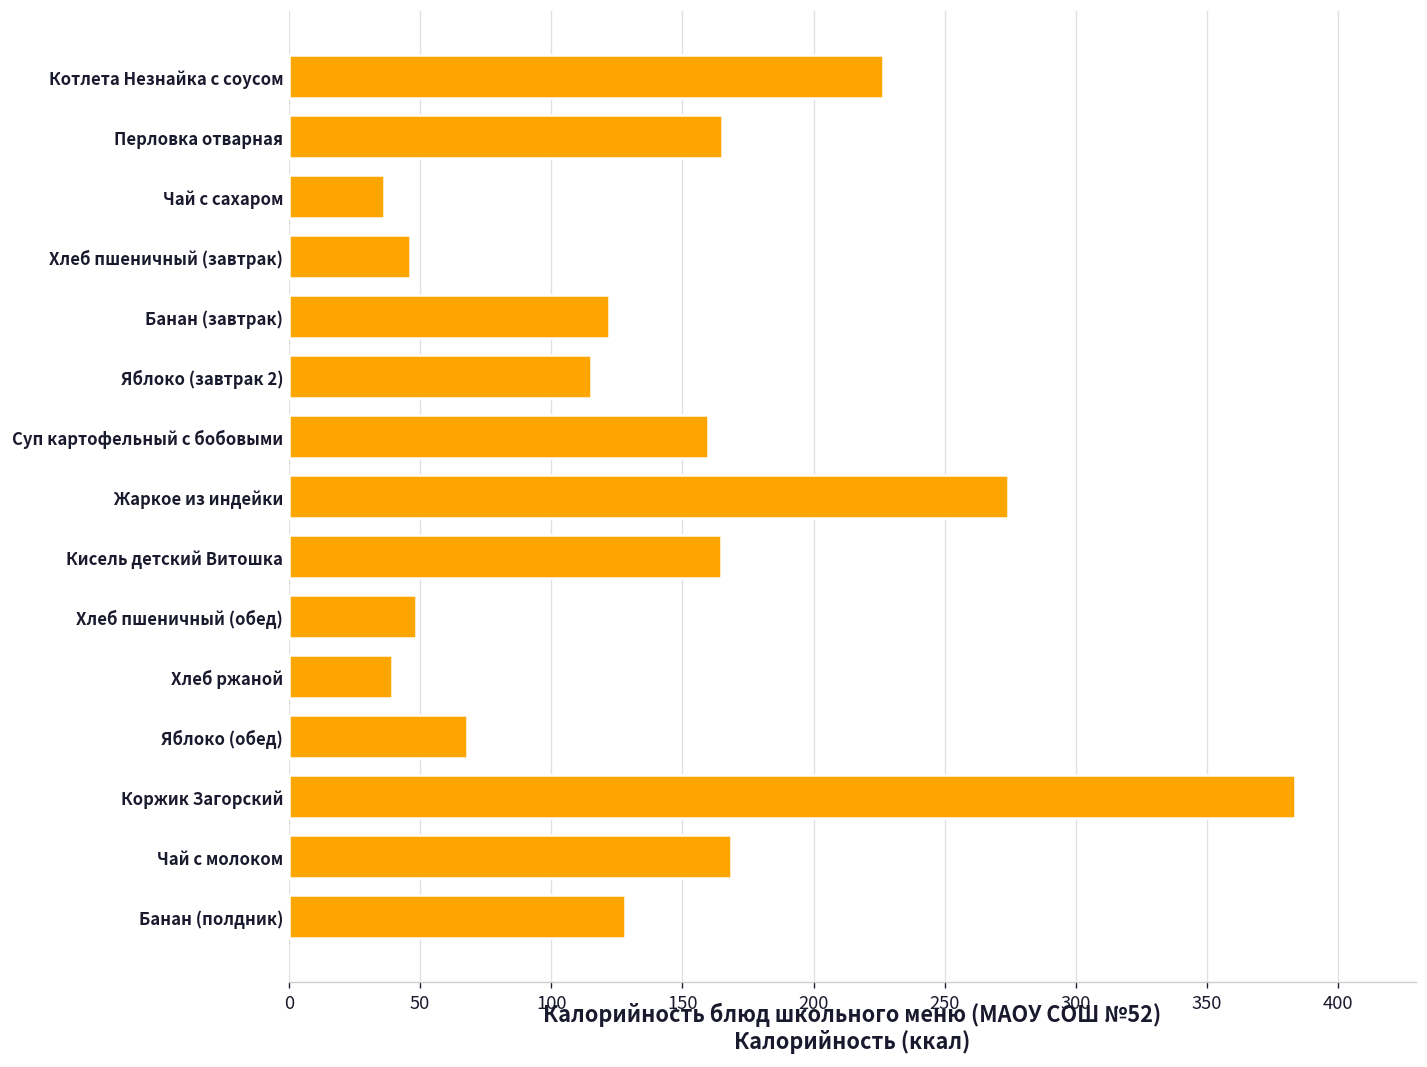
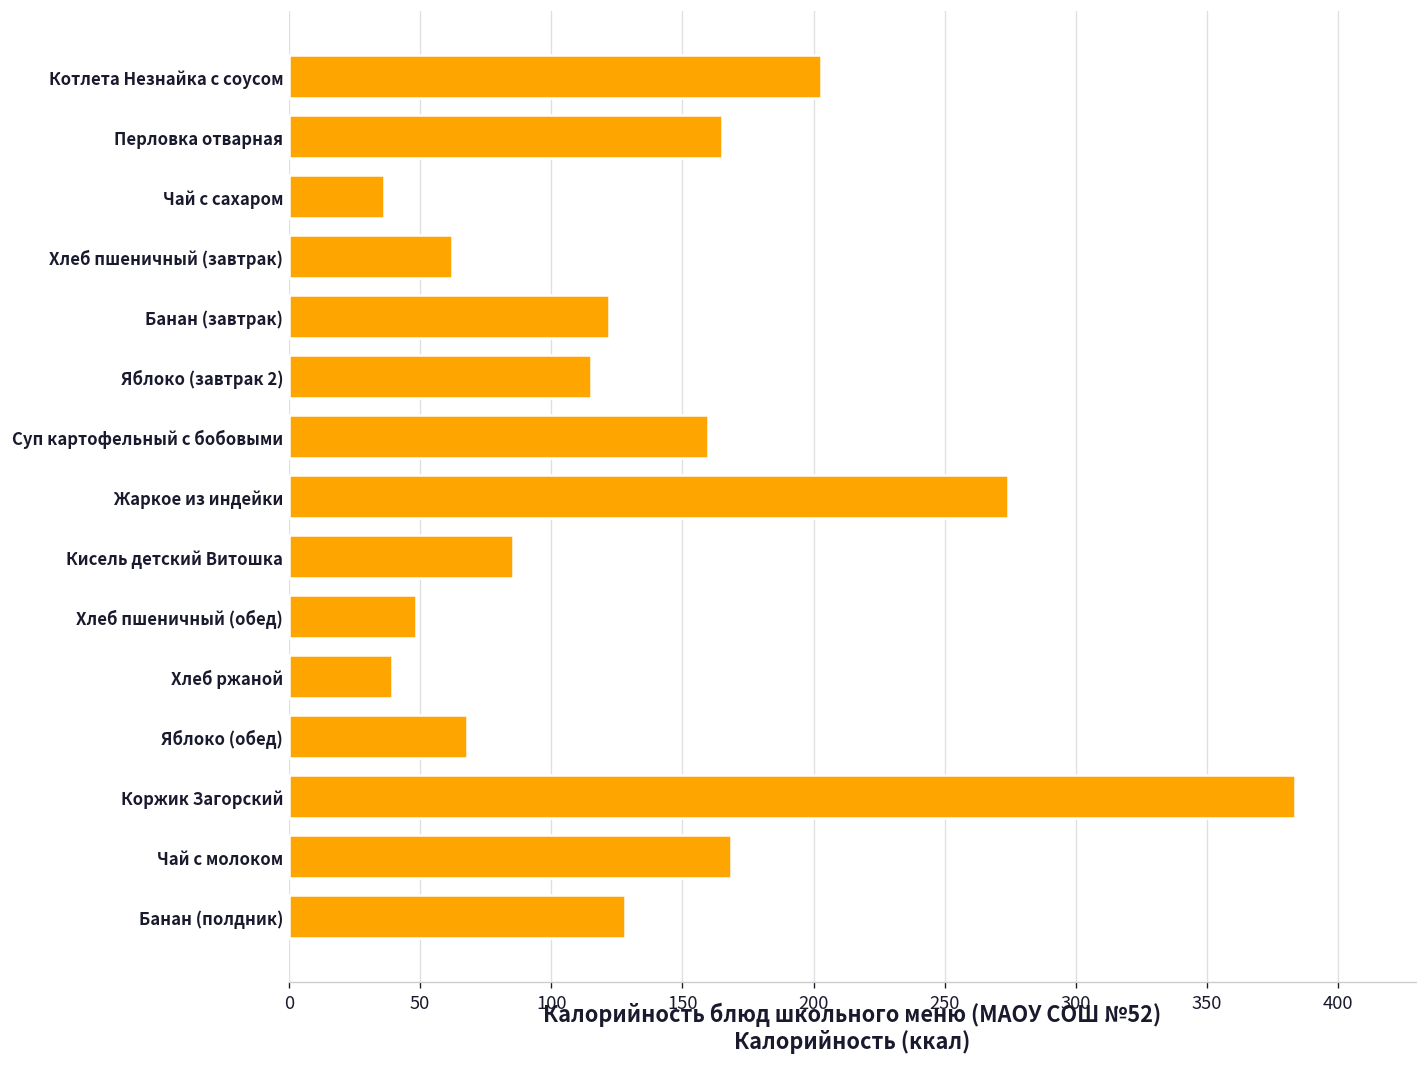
  {
-   "Котлета Незнайка с соусом": 226,
+   "Котлета Незнайка с соусом": 203,
    "Перловка отварная": 165,
    "Чай с сахаром": 36,
-   "Хлеб пшеничный (завтрак)": 46,
+   "Хлеб пшеничный (завтрак)": 62,
    "Банан (завтрак)": 122,
    "Яблоко (завтрак 2)": 115,
    "Суп картофельный с бобовыми": 160,
    "Жаркое из индейки": 274,
-   "Кисель детский Витошка": 165,
+   "Кисель детский Витошка": 86,
    "Хлеб пшеничный (обед)": 49,
    "Хлеб ржаной": 39,
    "Яблоко (обед)": 68,
    "Коржик Загорский": 384,
    "Чай с молоком": 169,
    "Банан (полдник)": 128
  }
